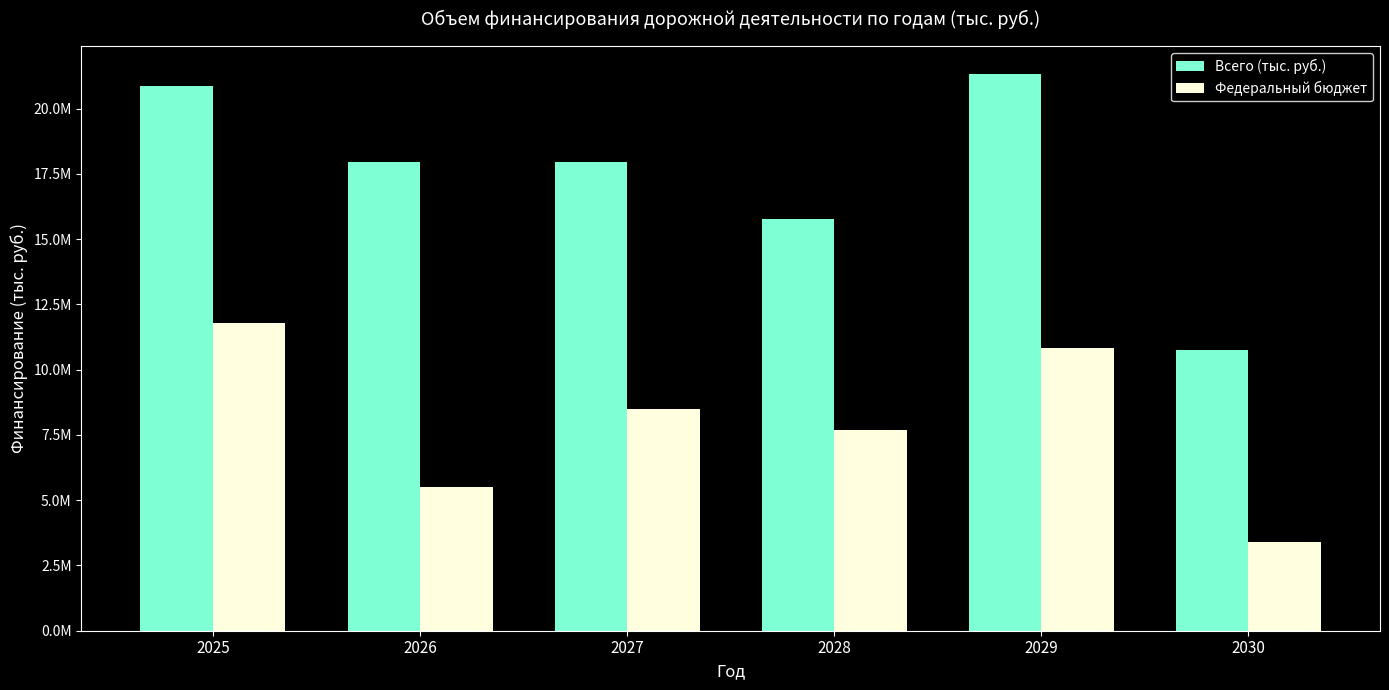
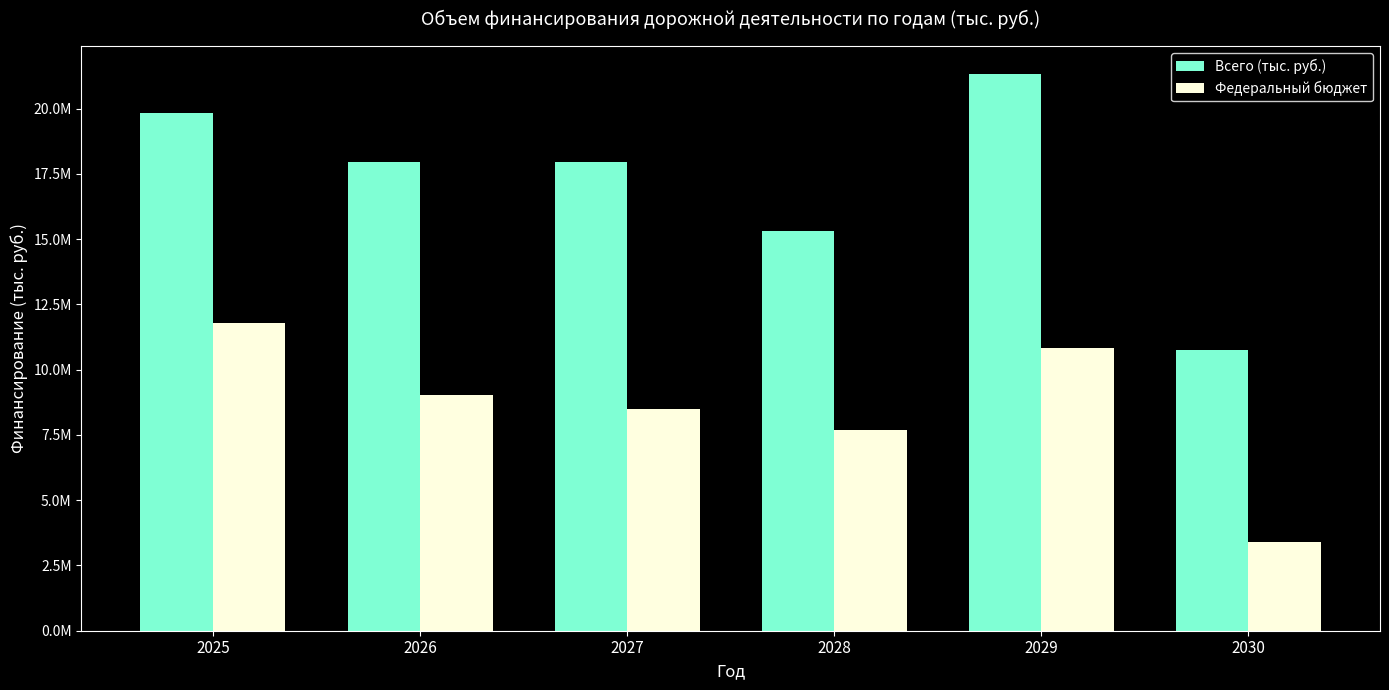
  {
    "Всего (тыс. руб.)": {
-     "2025": "20.9М",
+     "2025": "19.8М",
      "2026": "17.9М",
      "2027": "18.0М",
-     "2028": "15.8М",
+     "2028": "15.3М",
      "2029": "21.3М",
      "2030": "10.7М"
    },
    "Федеральный бюджет": {
      "2025": "11.8М",
-     "2026": "5.5М",
+     "2026": "9.0М",
      "2027": "8.5М",
      "2028": "7.7М",
      "2029": "10.8М",
      "2030": "3.4М"
    }
  }
